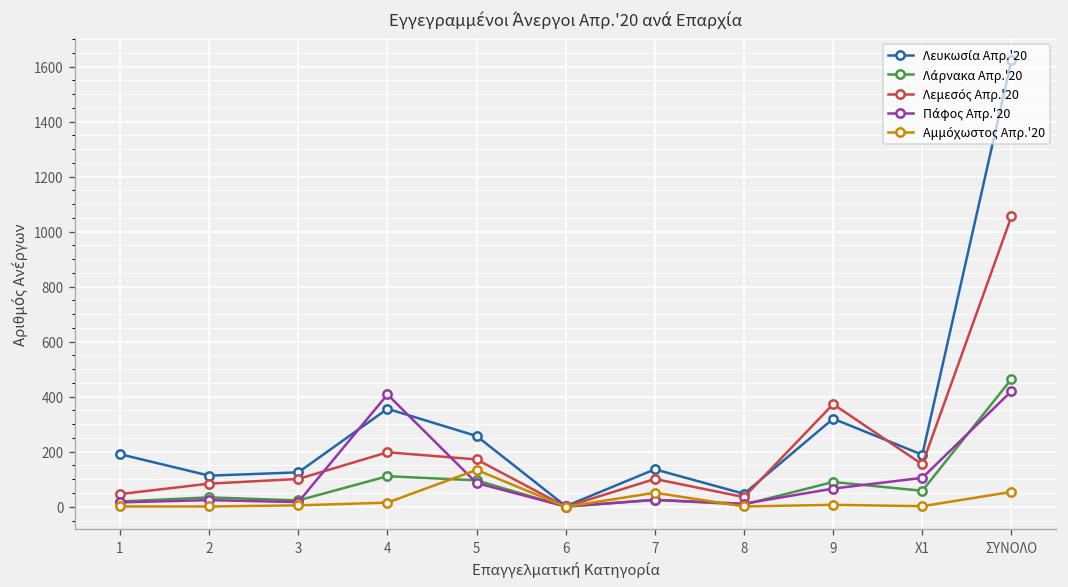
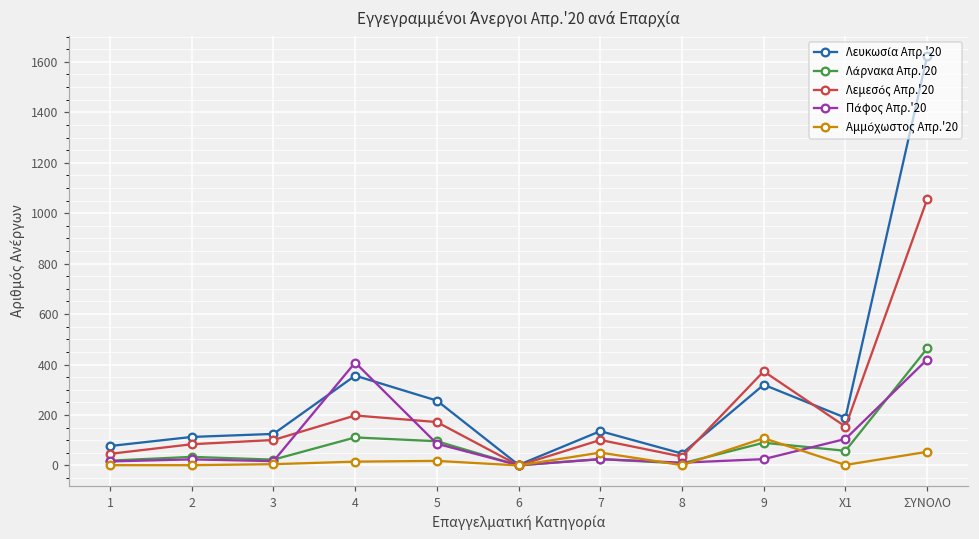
  {
    "Λευκωσία Απρ.'20": {
-     "1": 190,
+     "1": 80,
      "2": 110,
      "3": 130,
      "4": 360,
      "5": 260,
      "7": 140,
      "8": 50,
      "9": 320,
      "X1": 190
    },
    "Λάρνακα Απρ.'20": {
      "4": 110,
      "9": 90,
      "X1": 60,
      "ΣΥΝΟΛΟ": 460
    },
    "Λεμεσός Απρ.'20": {
      "1": 50,
      "2": 80,
      "3": 100,
      "4": 200,
      "5": 170,
      "7": 100,
      "8": 40,
      "9": 370,
      "X1": 150,
      "ΣΥΝΟΛΟ": 1060
    },
    "Πάφος Απρ.'20": {
      "4": 410,
-     "9": 70,
+     "9": 30,
      "X1": 110,
      "ΣΥΝΟΛΟ": 420
    },
    "Αμμόχωστος Απρ.'20": {
      "1": 0,
      "2": 0,
      "3": 10,
      "4": 20,
-     "5": 130,
+     "5": 20,
      "7": 50,
-     "9": 10,
+     "9": 110,
      "X1": 0,
      "ΣΥΝΟΛΟ": 50
    }
  }
